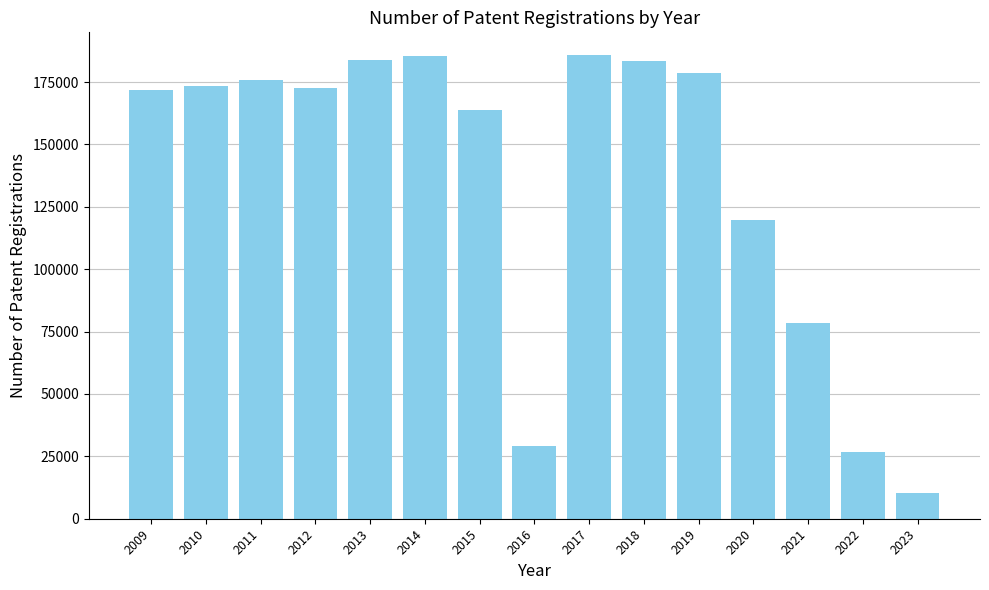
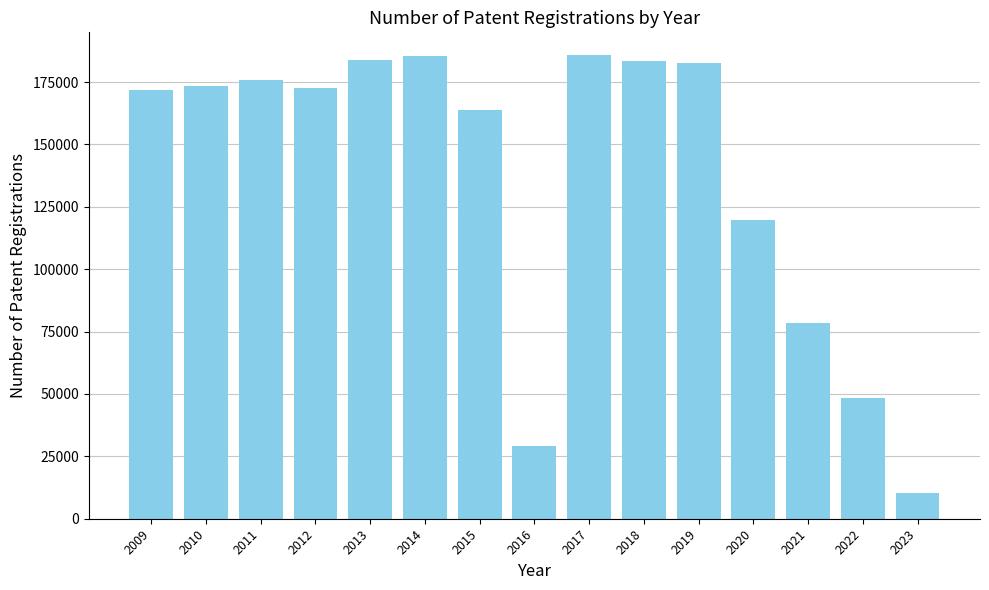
  {
    "2009": 172000,
    "2010": 173000,
    "2011": 176000,
    "2012": 173000,
    "2013": 184000,
    "2014": 185000,
    "2015": 164000,
    "2016": 29000,
    "2017": 186000,
    "2018": 183000,
-   "2019": 179000,
+   "2019": 182000,
    "2020": 120000,
    "2021": 78000,
-   "2022": 27000,
+   "2022": 48000,
    "2023": 10000
  }
